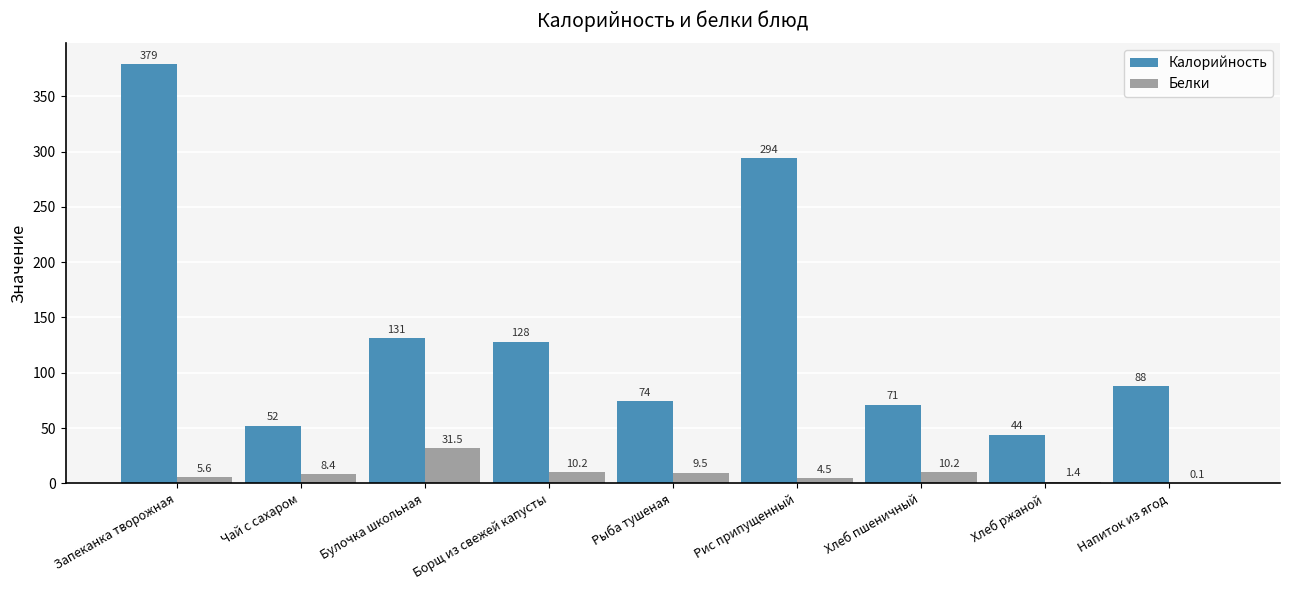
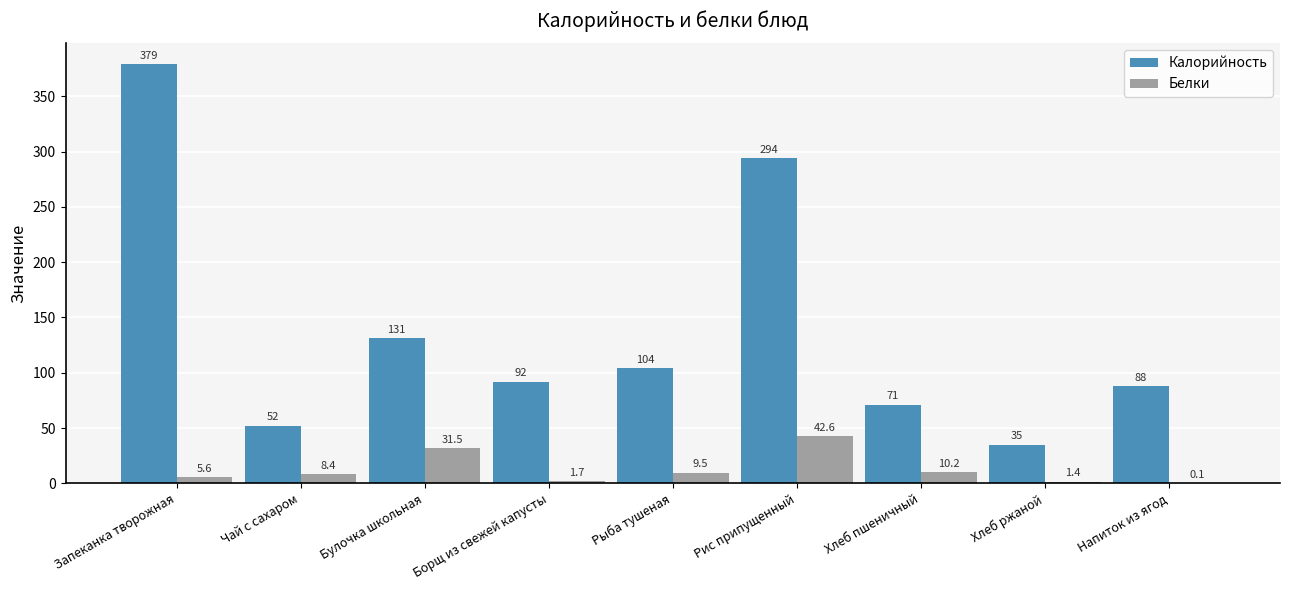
  {
    "Калорийность": {
      "Запеканка творожная": 379,
      "Чай с сахаром": 52,
      "Булочка школьная": 131,
-     "Борщ из свежей капусты": 128,
-     "Рыба тушеная": 74,
+     "Борщ из свежей капусты": 92,
+     "Рыба тушеная": 104,
      "Рис припущенный": 294,
      "Хлеб пшеничный": 71,
-     "Хлеб ржаной": 44,
+     "Хлеб ржаной": 35,
      "Напиток из ягод": 88
    },
    "Белки": {
      "Запеканка творожная": 5.6,
      "Чай с сахаром": 8.4,
      "Булочка школьная": 31.5,
-     "Борщ из свежей капусты": 10.2,
+     "Борщ из свежей капусты": 1.7,
      "Рыба тушеная": 9.5,
-     "Рис припущенный": 4.5,
+     "Рис припущенный": 42.6,
      "Хлеб пшеничный": 10.2,
      "Хлеб ржаной": 1.4,
      "Напиток из ягод": 0.1
    }
  }
